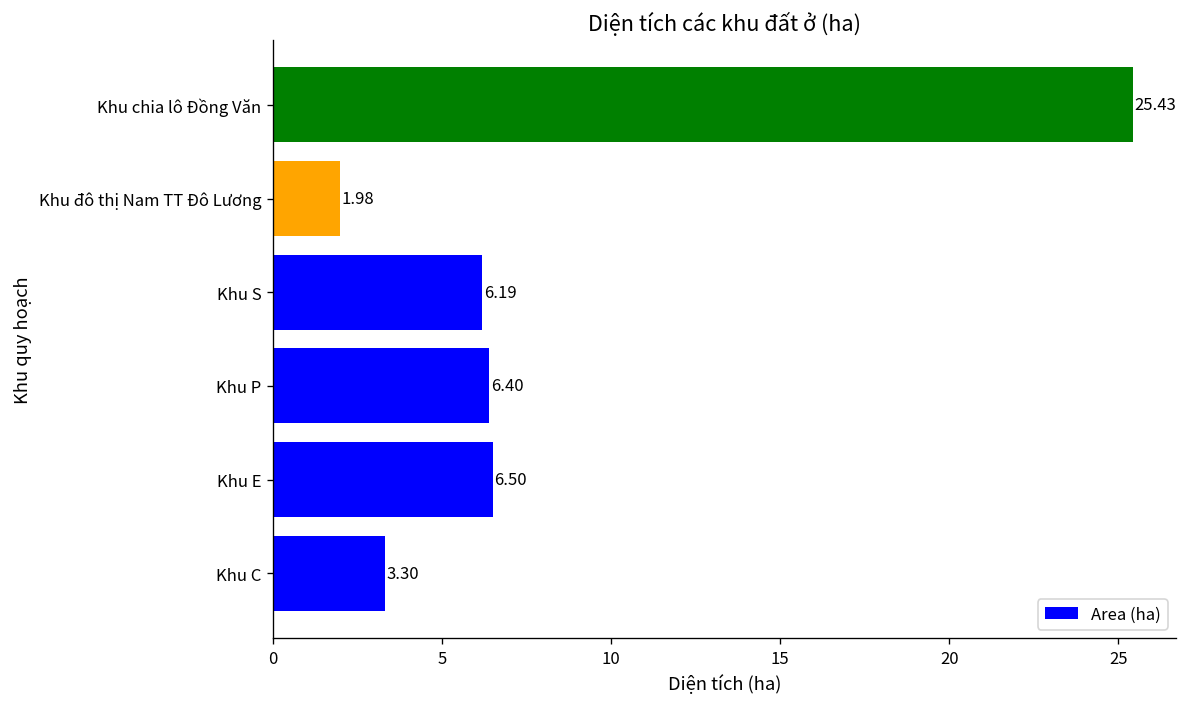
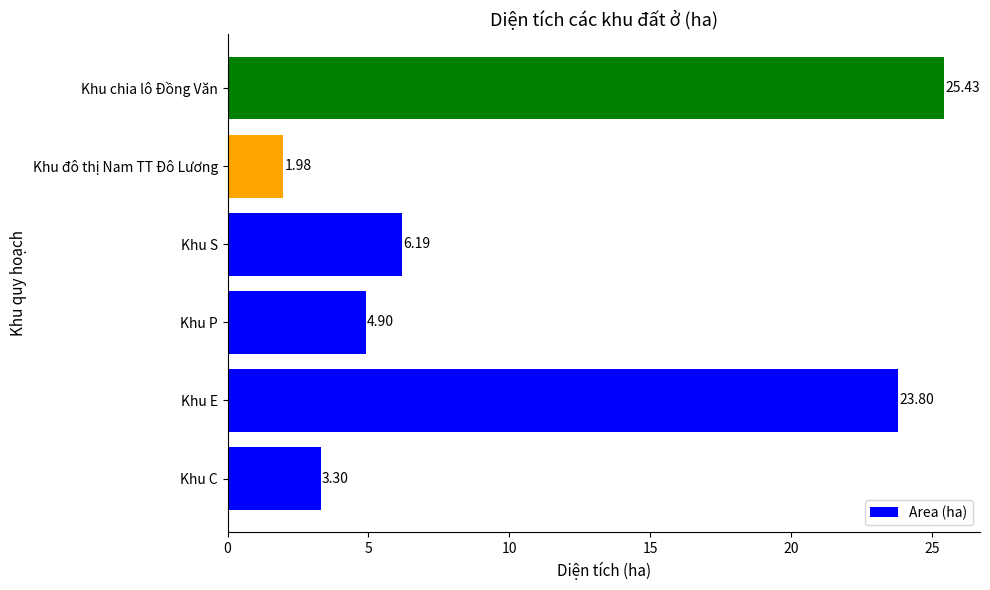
  {
    "Khu chia lô Đồng Văn": 25.43,
    "Khu đô thị Nam TT Đô Lương": 1.98,
    "Khu S": 6.19,
-   "Khu P": 6.40,
-   "Khu E": 6.50,
+   "Khu P": 4.90,
+   "Khu E": 23.80,
    "Khu C": 3.30
  }
